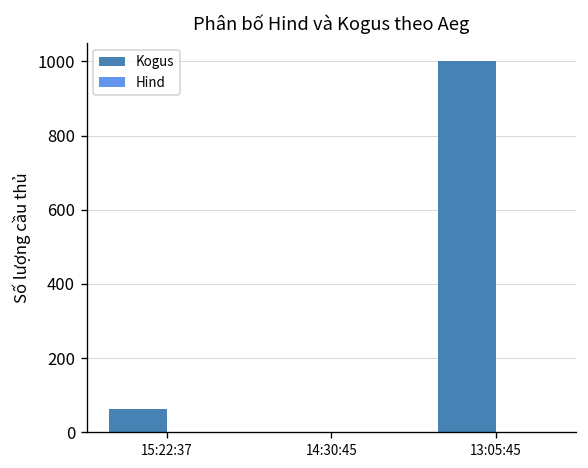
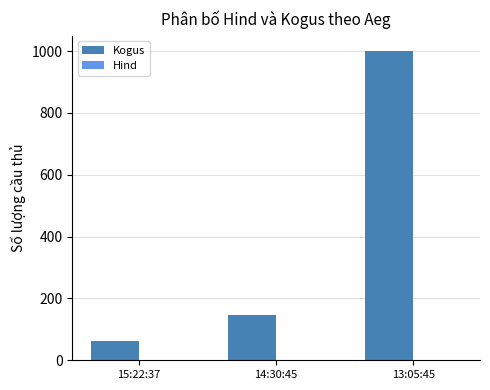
  {
    "Kogus": {
      "15:22:37": 60,
-     "14:30:45": 0,
+     "14:30:45": 150,
      "13:05:45": 1000
    }
  }
